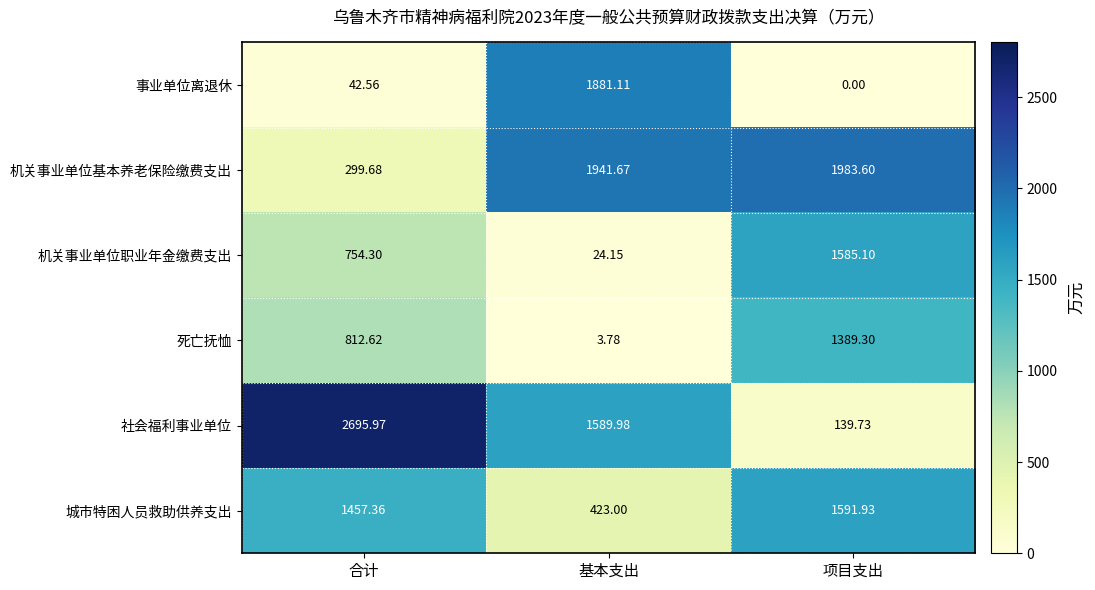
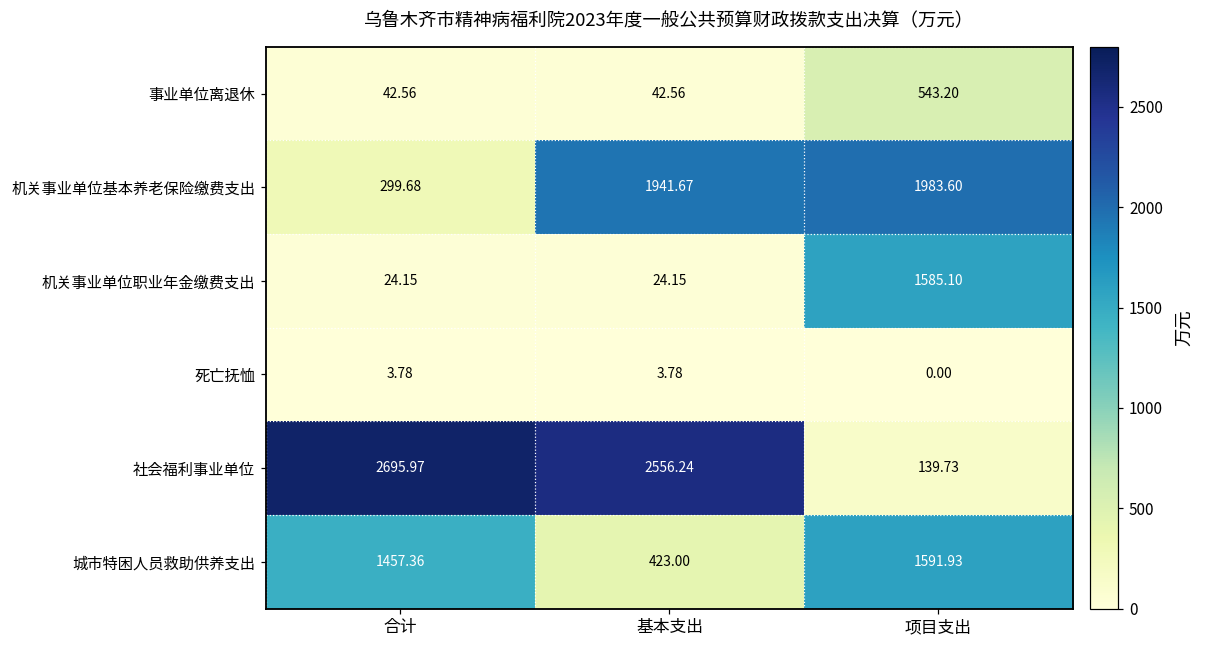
  {
    "事业单位离退休": {
      "合计": 42.56,
-     "基本支出": 1881.11,
-     "项目支出": 0.00
+     "基本支出": 42.56,
+     "项目支出": 543.20
    },
    "机关事业单位基本养老保险缴费支出": {
      "合计": 299.68,
      "基本支出": 1941.67,
      "项目支出": 1983.60
    },
    "机关事业单位职业年金缴费支出": {
-     "合计": 754.30,
+     "合计": 24.15,
      "基本支出": 24.15,
      "项目支出": 1585.10
    },
    "死亡抚恤": {
-     "合计": 812.62,
+     "合计": 3.78,
      "基本支出": 3.78,
-     "项目支出": 1389.30
+     "项目支出": 0.00
    },
    "社会福利事业单位": {
      "合计": 2695.97,
-     "基本支出": 1589.98,
+     "基本支出": 2556.24,
      "项目支出": 139.73
    },
    "城市特困人员救助供养支出": {
      "合计": 1457.36,
      "基本支出": 423.00,
      "项目支出": 1591.93
    }
  }
